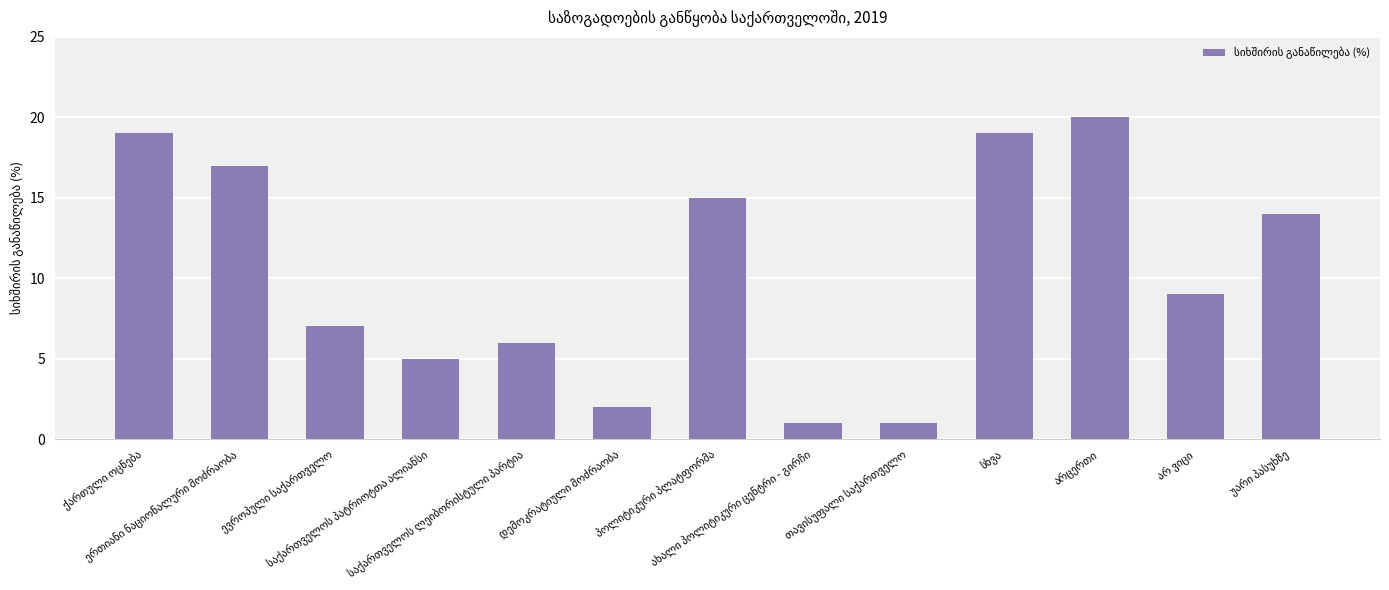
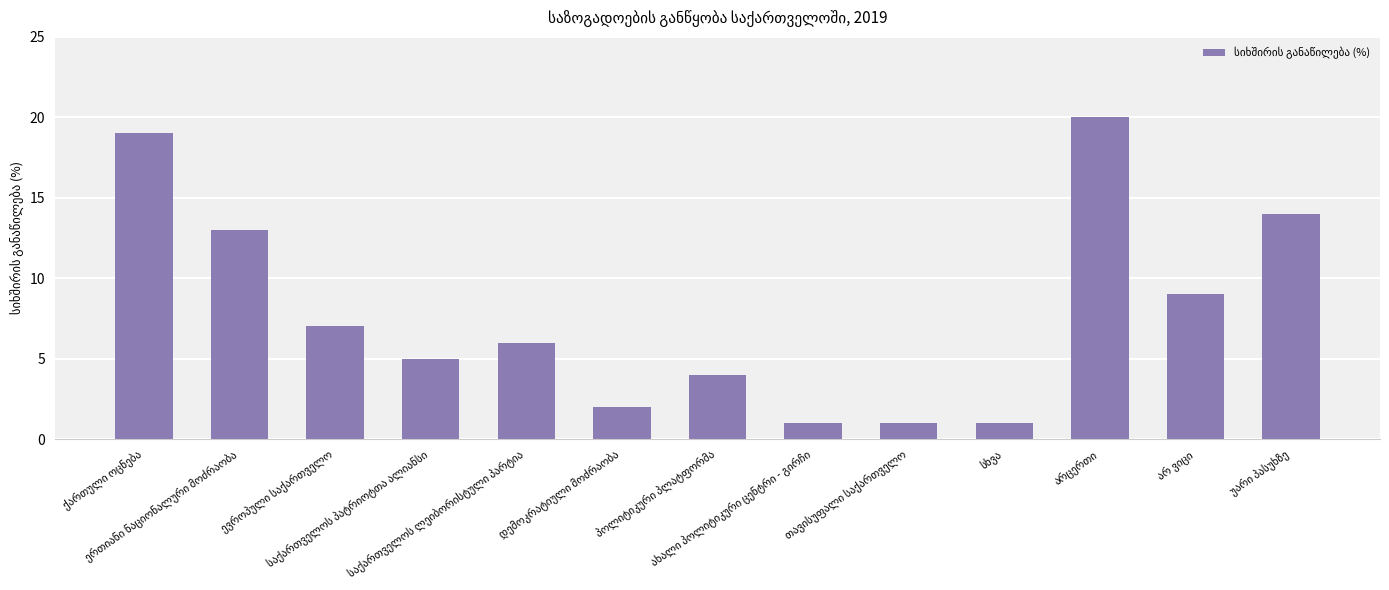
  {
    "ქართული ოცნება": 19,
-   "ერთიანი ნაციონალური მოძრაობა": 17,
+   "ერთიანი ნაციონალური მოძრაობა": 13,
    "ევროპული საქართველო": 7,
    "საქართველოს პატრიოტთა ალიანსი": 5,
    "საქართველოს ლეიბორისტული პარტია": 6,
    "დემოკრატიული მოძრაობა": 2,
-   "პოლიტიკური პლატფორმა": 15,
+   "პოლიტიკური პლატფორმა": 4,
    "ახალი პოლიტიკური ცენტრი - გირჩი": 1,
    "თავისუფალი საქართველო": 1,
-   "სხვა": 19,
+   "სხვა": 1,
    "არცერთი": 20,
    "არ ვიცი": 9,
    "უარი პასუხზე": 14
  }
